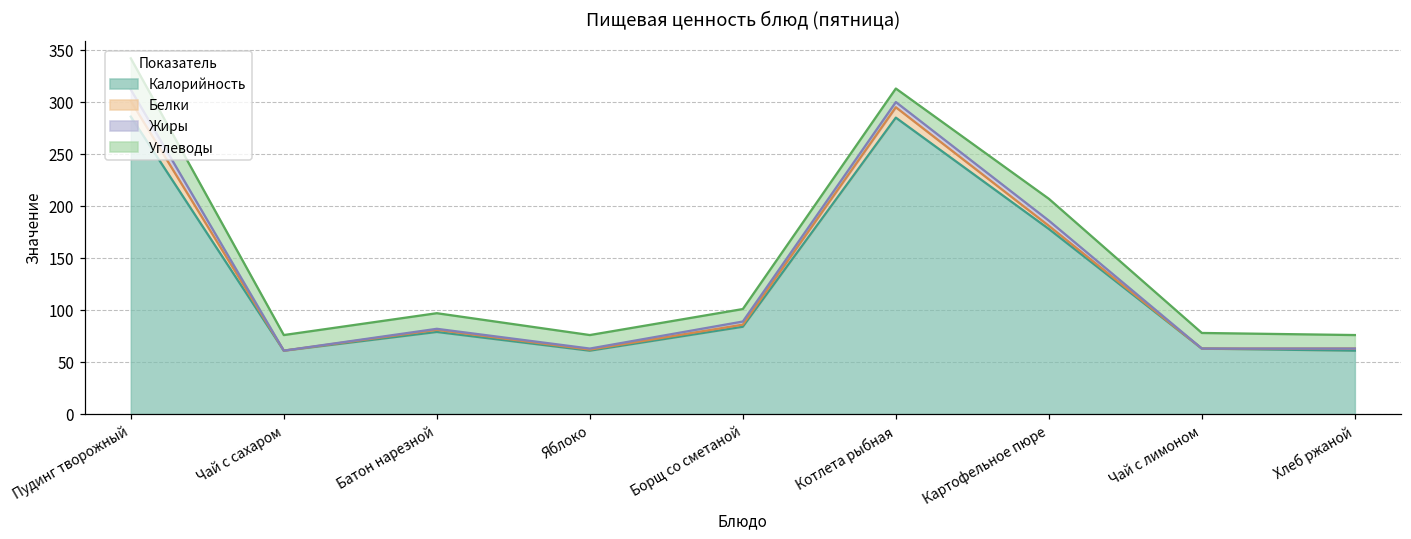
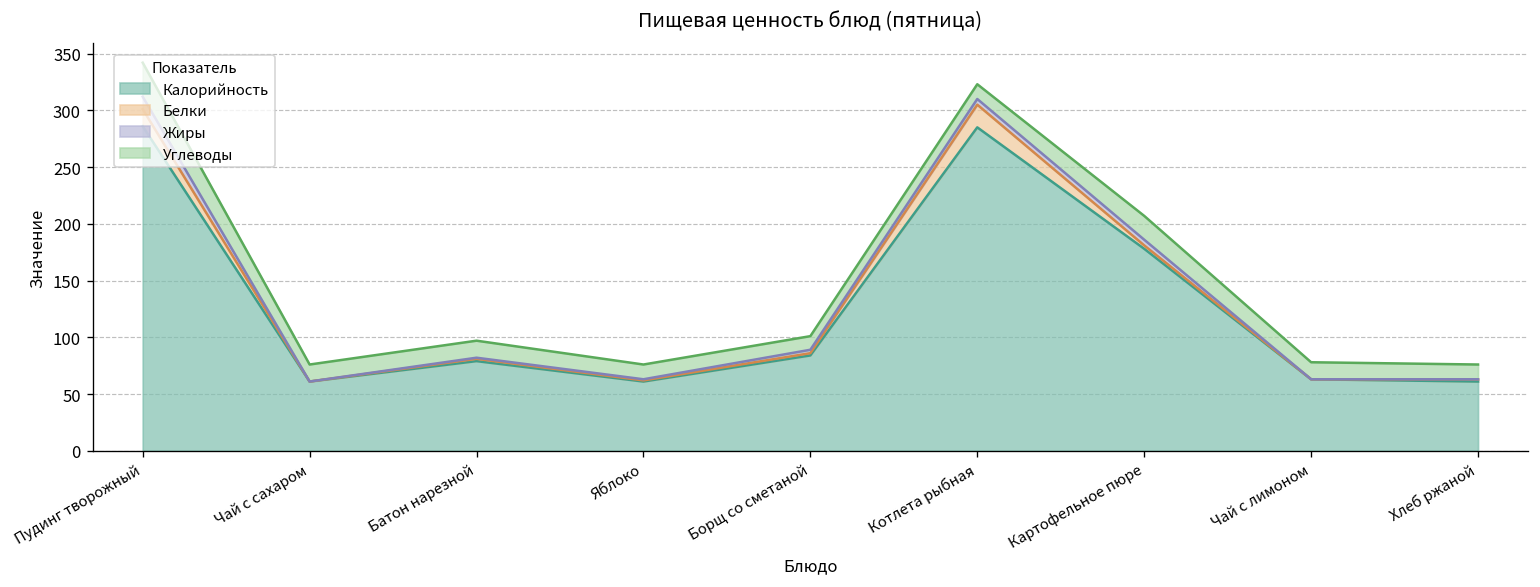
  {
    "Белки": {
-     "Котлета рыбная": 10,
+     "Котлета рыбная": 20,
      "Картофельное пюре": 0
    }
  }
